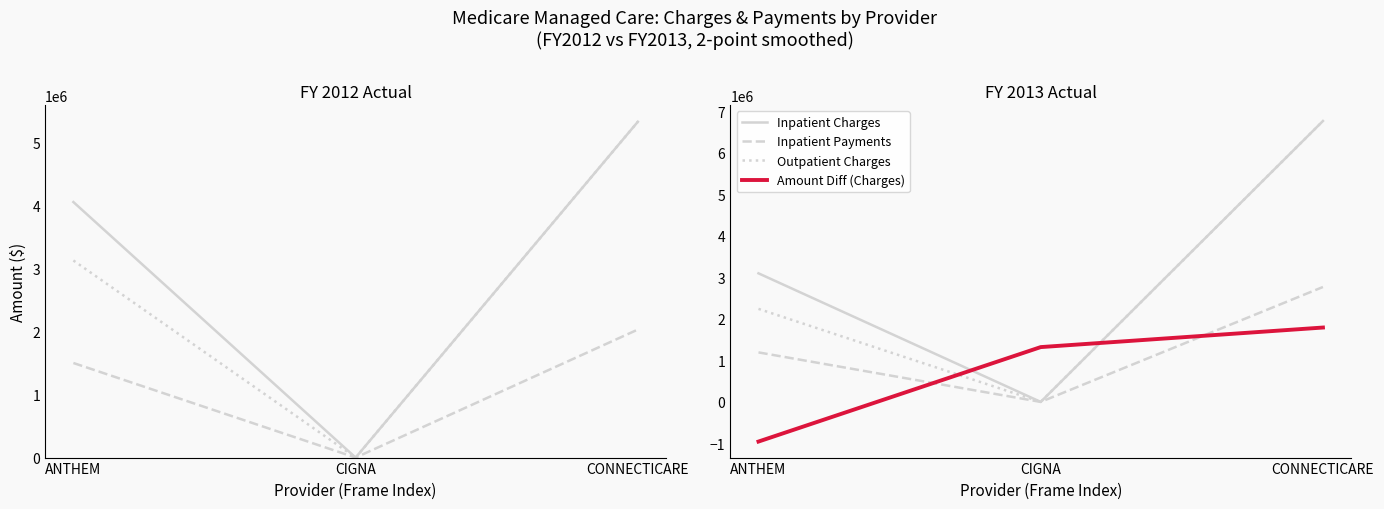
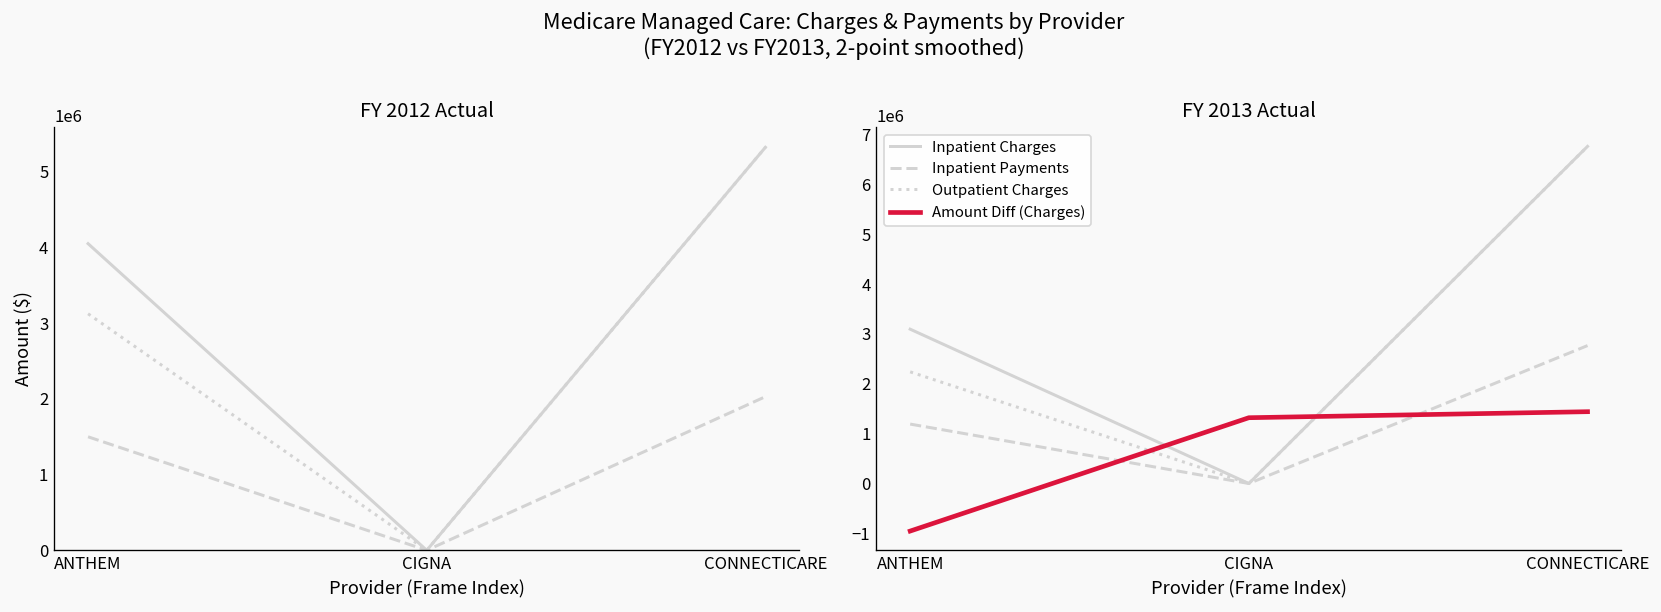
  {
    "FY 2013 Actual": {
      "Amount Diff (Charges)": {
        "ANTHEM": -1000000,
        "CIGNA": 1300000,
-       "CONNECTICARE": 1800000
+       "CONNECTICARE": 1400000
      }
    }
  }
